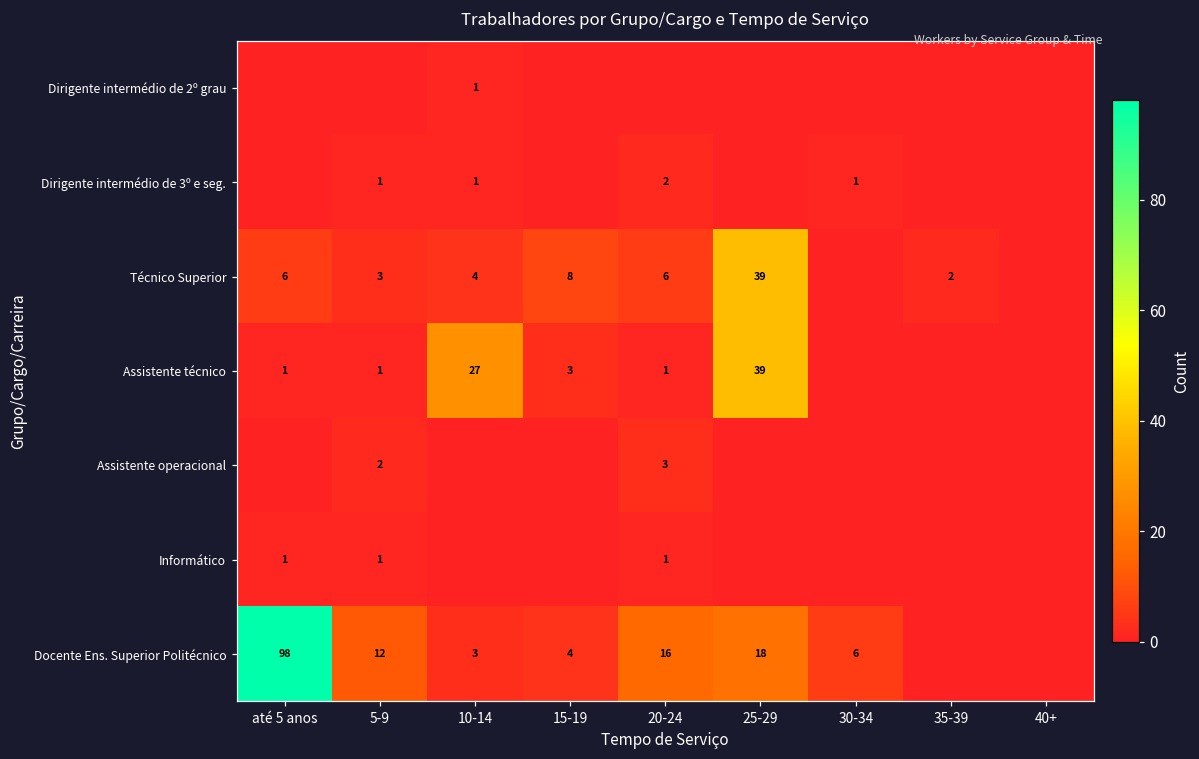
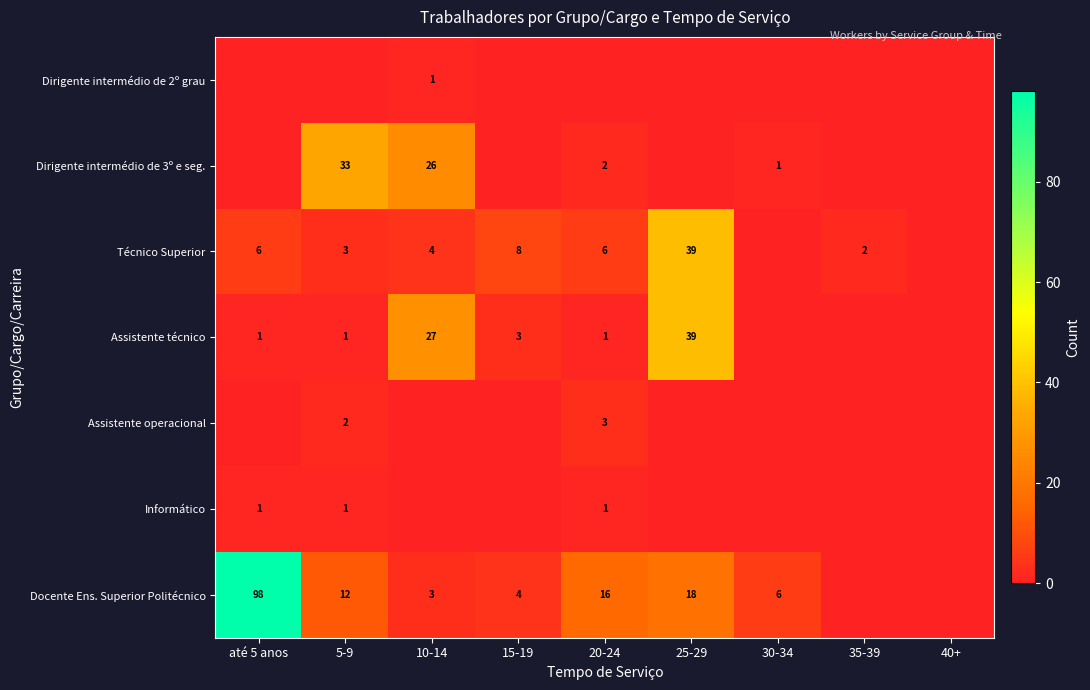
  {
    "Dirigente intermédio de 2º grau": {
      "10-14": 1
    },
    "Dirigente intermédio de 3º e seg.": {
-     "5-9": 1,
-     "10-14": 1,
+     "5-9": 33,
+     "10-14": 26,
      "20-24": 2,
      "30-34": 1
    },
    "Técnico Superior": {
      "até 5 anos": 6,
      "5-9": 3,
      "10-14": 4,
      "15-19": 8,
      "20-24": 6,
      "25-29": 39,
      "35-39": 2
    },
    "Assistente técnico": {
      "até 5 anos": 1,
      "5-9": 1,
      "10-14": 27,
      "15-19": 3,
      "20-24": 1,
      "25-29": 39
    },
    "Assistente operacional": {
      "5-9": 2,
      "20-24": 3
    },
    "Informático": {
      "até 5 anos": 1,
      "5-9": 1,
      "20-24": 1
    },
    "Docente Ens. Superior Politécnico": {
      "até 5 anos": 98,
      "5-9": 12,
      "10-14": 3,
      "15-19": 4,
      "20-24": 16,
      "25-29": 18,
      "30-34": 6
    }
  }
